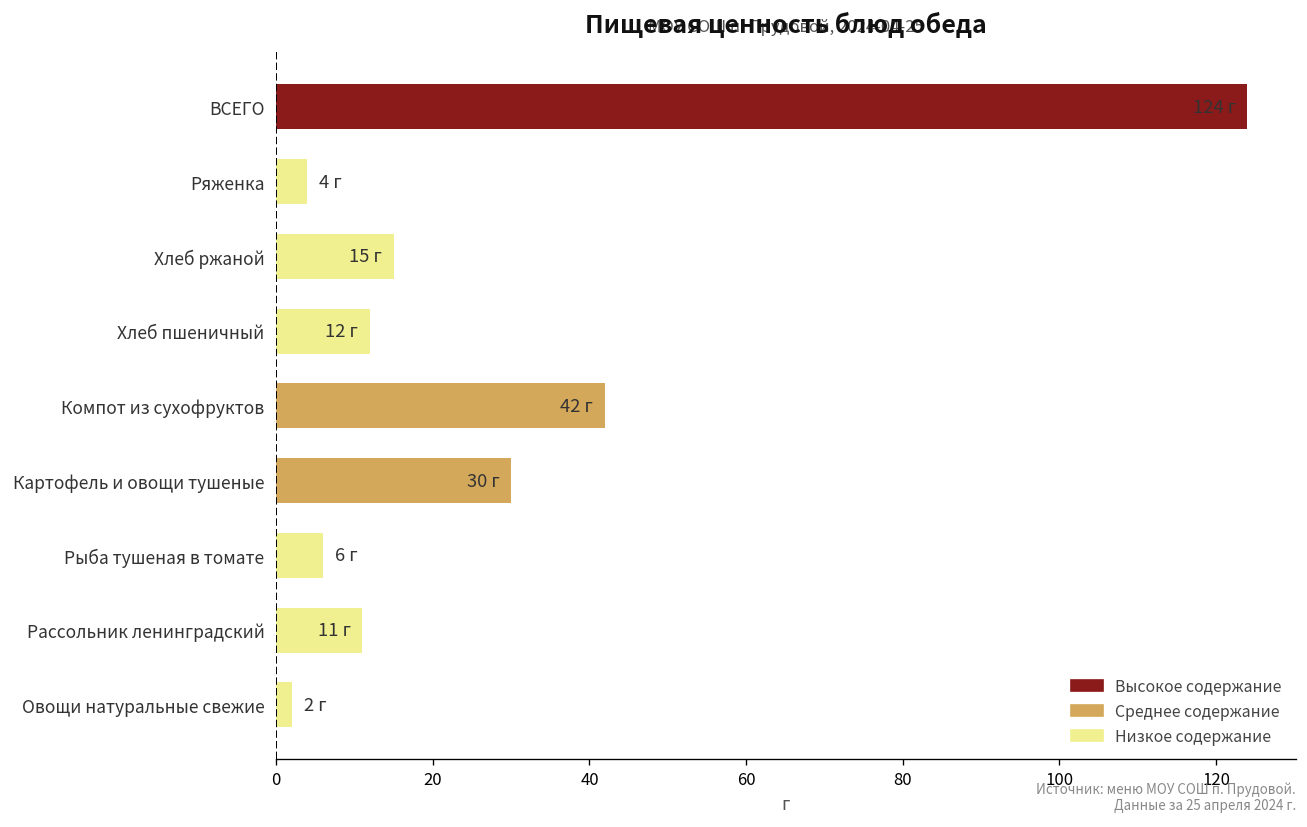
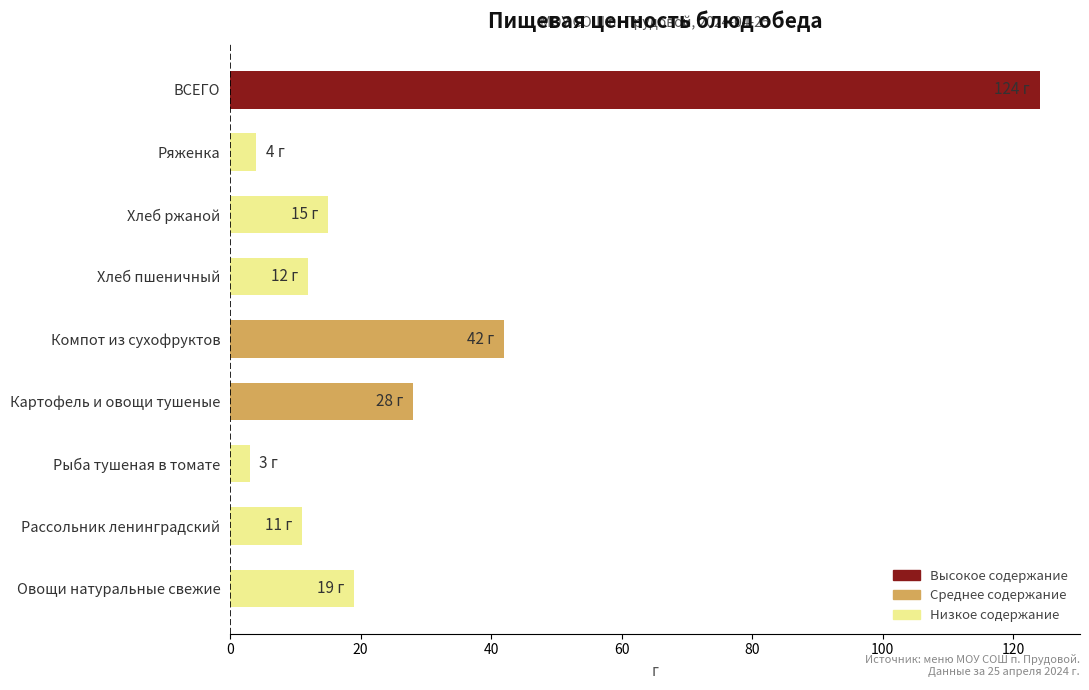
  {
    "ВСЕГО": 124,
    "Ряженка": 4,
    "Хлеб ржаной": 15,
    "Хлеб пшеничный": 12,
    "Компот из сухофруктов": 42,
-   "Картофель и овощи тушеные": 30,
-   "Рыба тушеная в томате": 6,
+   "Картофель и овощи тушеные": 28,
+   "Рыба тушеная в томате": 3,
    "Рассольник ленинградский": 11,
-   "Овощи натуральные свежие": 2
+   "Овощи натуральные свежие": 19
  }
